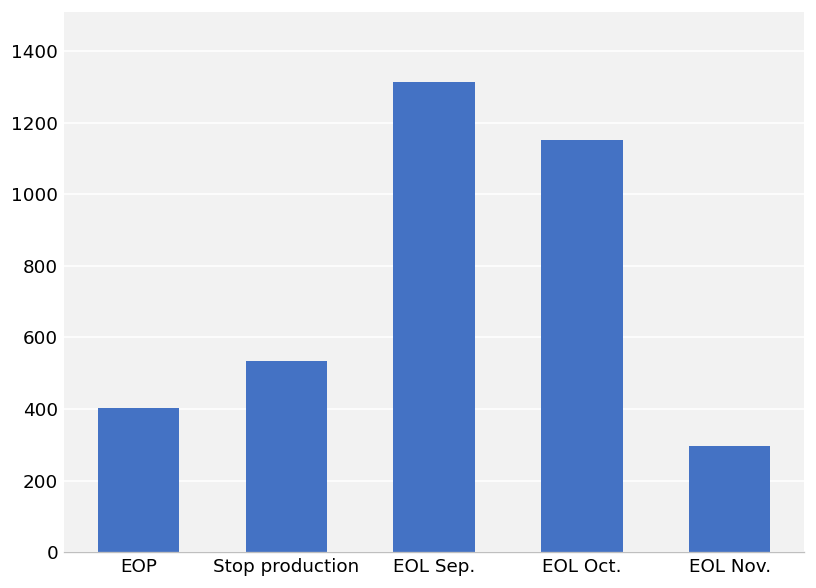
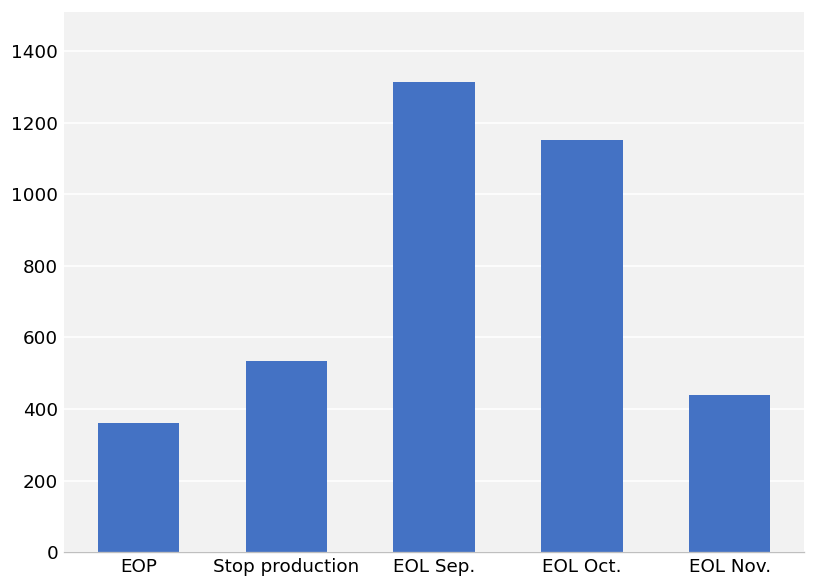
  {
-   "EOP": 400,
+   "EOP": 360,
    "Stop production": 530,
    "EOL Sep.": 1310,
    "EOL Oct.": 1150,
-   "EOL Nov.": 300
+   "EOL Nov.": 440
  }
